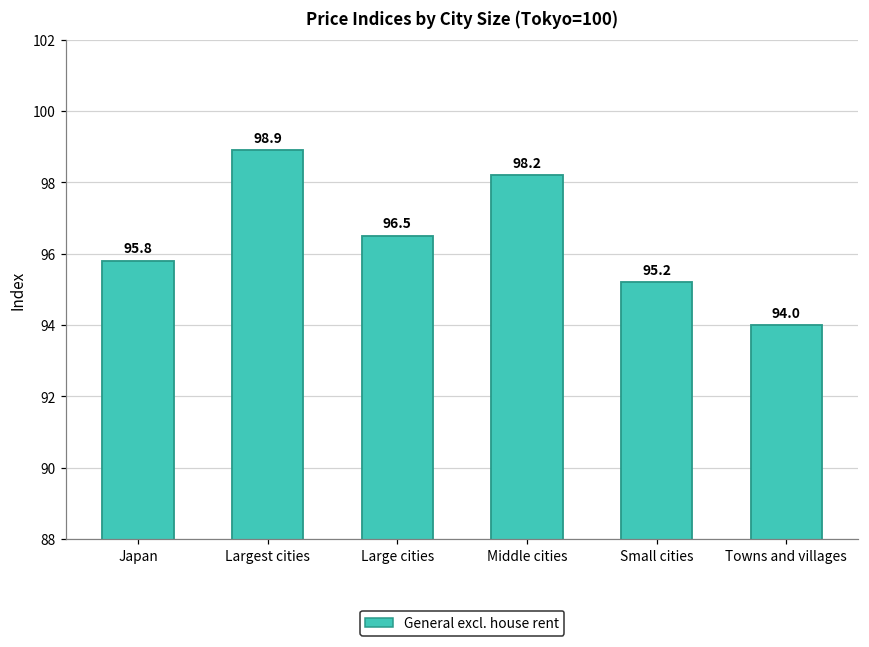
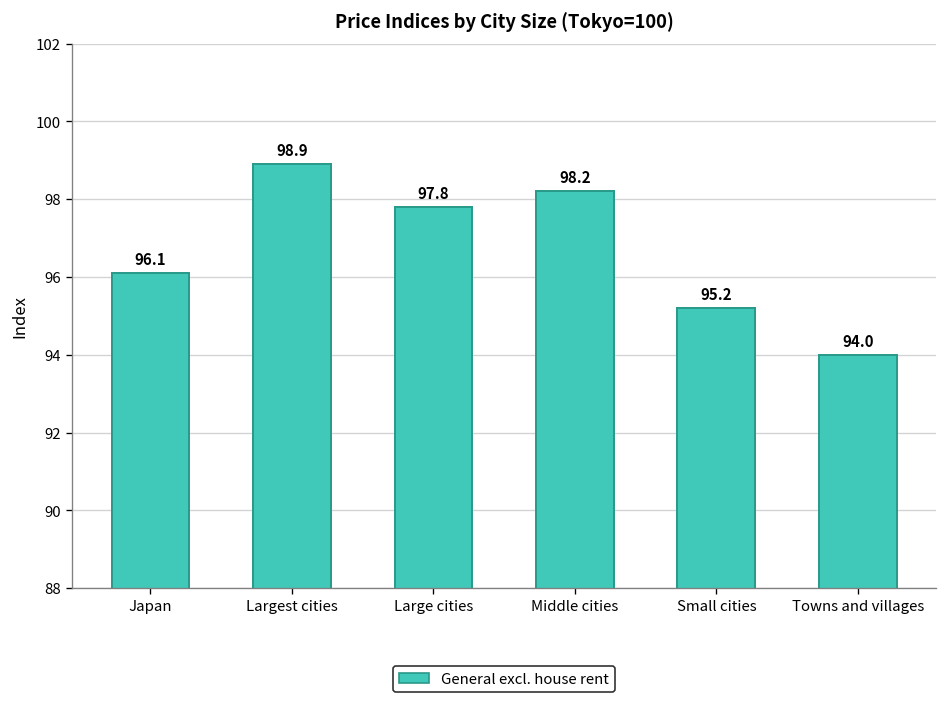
  {
-   "Japan": 95.8,
+   "Japan": 96.1,
    "Largest cities": 98.9,
-   "Large cities": 96.5,
+   "Large cities": 97.8,
    "Middle cities": 98.2,
    "Small cities": 95.2,
    "Towns and villages": 94.0
  }
